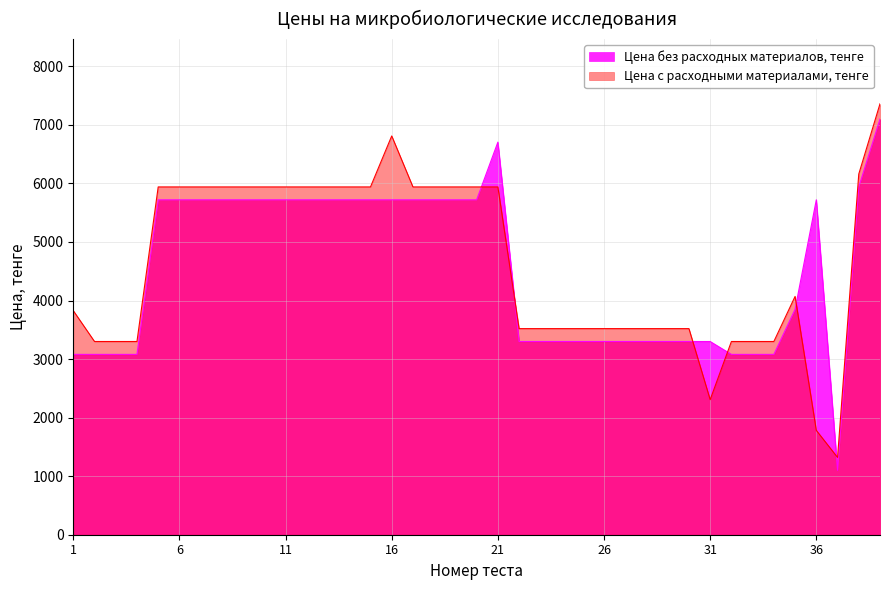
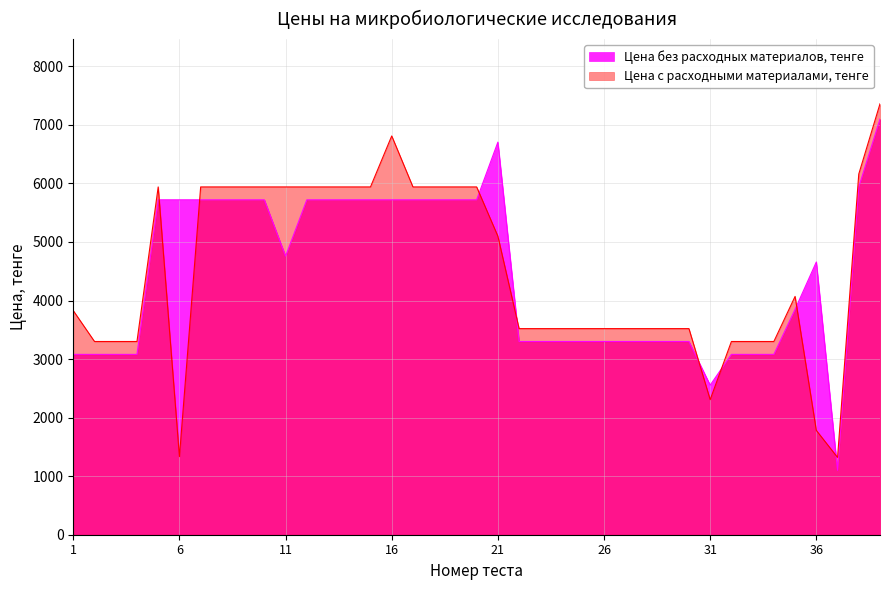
  {
    "Цена без расходных материалов, тенге": {
      "1": 3100,
      "6": 5700,
-     "11": 5700,
+     "11": 4800,
      "16": 5700,
      "21": 6700,
      "26": 3300,
-     "31": 3300,
-     "36": 5700
+     "31": 2600,
+     "36": 4700
    },
    "Цена с расходными материалами, тенге": {
      "1": 3800,
-     "6": 5900,
+     "6": 1300,
      "11": 5900,
      "16": 6800,
-     "21": 5900,
+     "21": 5100,
      "26": 3500,
      "31": 2300,
      "36": 1800
    }
  }
